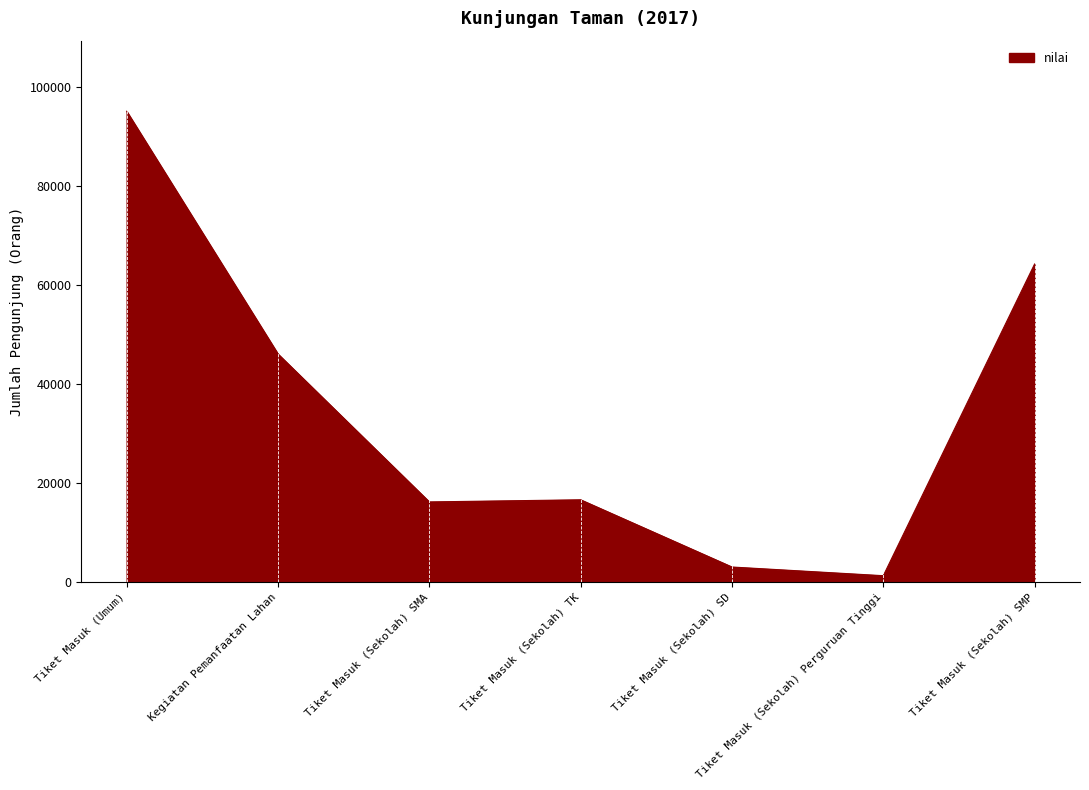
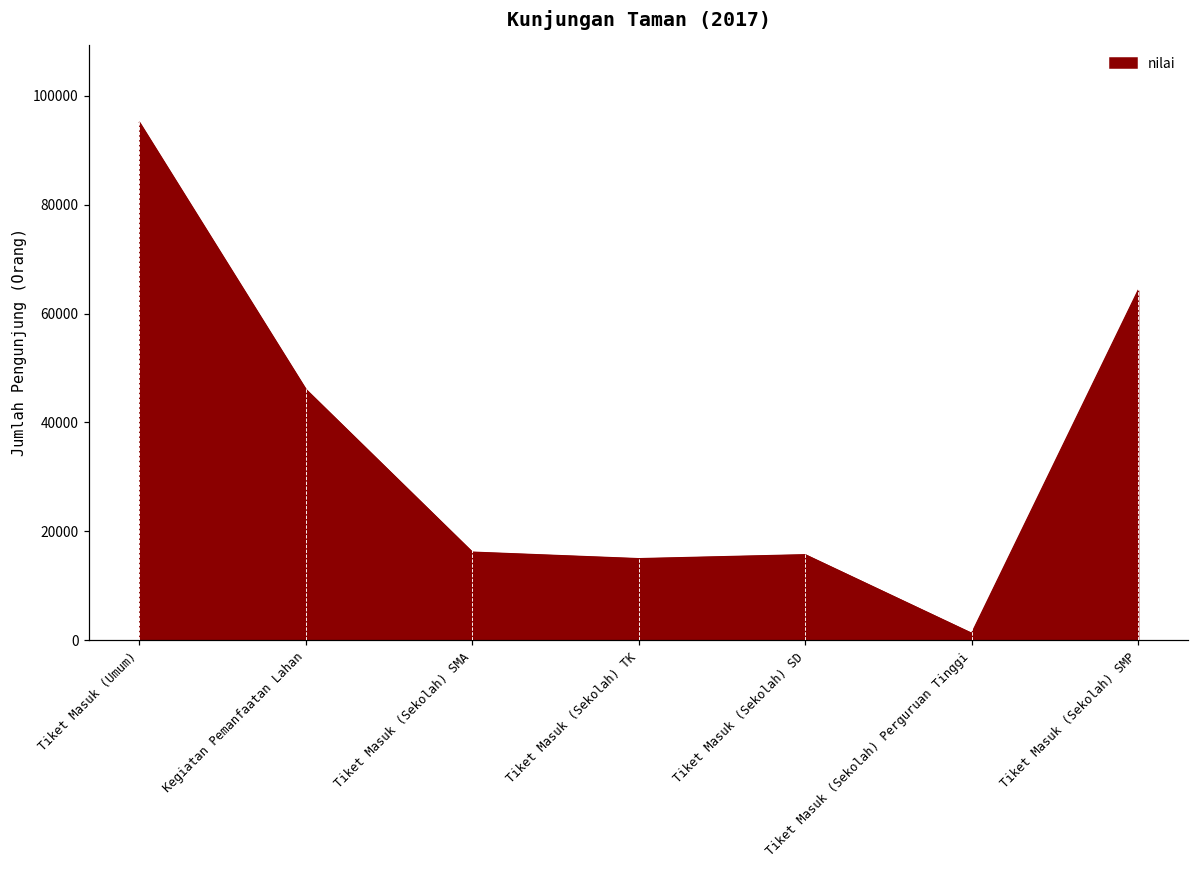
  {
    "Tiket Masuk (Umum)": 95000,
    "Kegiatan Pemanfaatan Lahan": 46000,
    "Tiket Masuk (Sekolah) SMA": 16000,
-   "Tiket Masuk (Sekolah) TK": 17000,
-   "Tiket Masuk (Sekolah) SD": 3000,
+   "Tiket Masuk (Sekolah) TK": 15000,
+   "Tiket Masuk (Sekolah) SD": 16000,
    "Tiket Masuk (Sekolah) Perguruan Tinggi": 1000,
    "Tiket Masuk (Sekolah) SMP": 64000
  }
